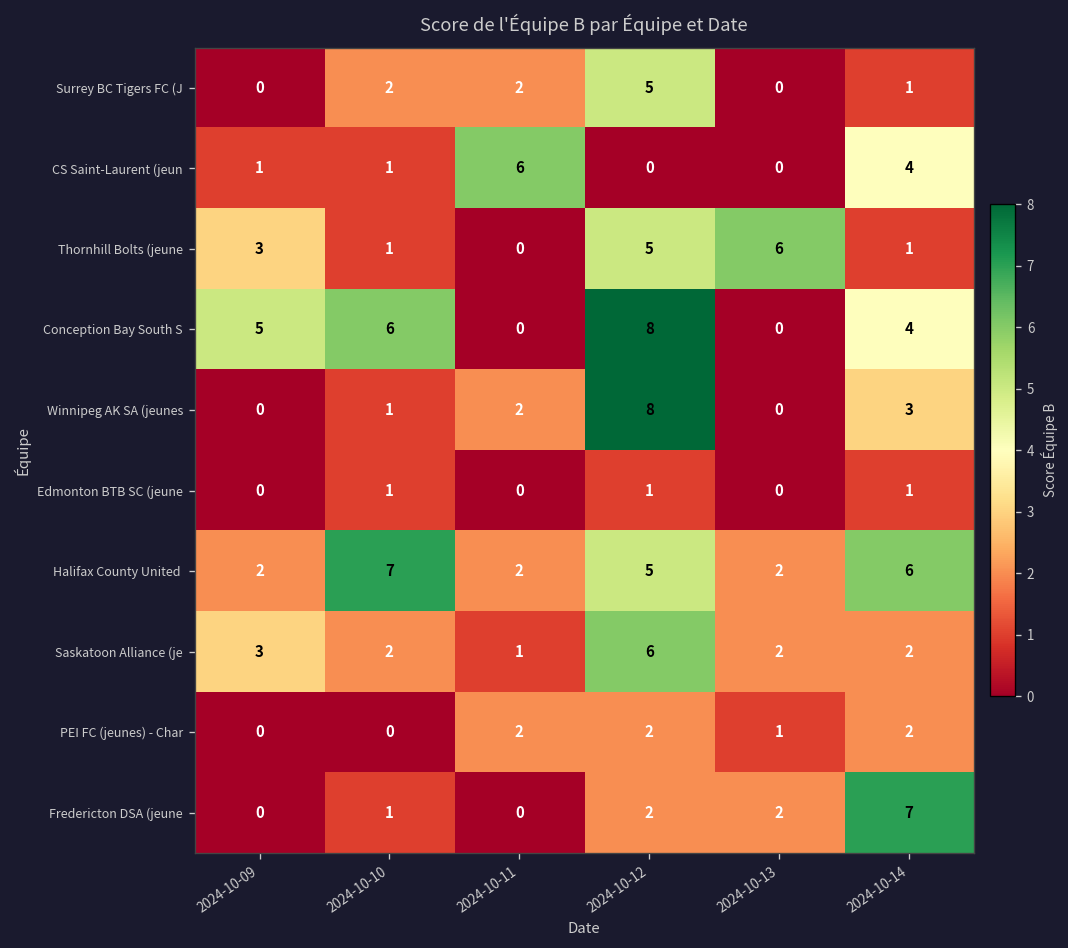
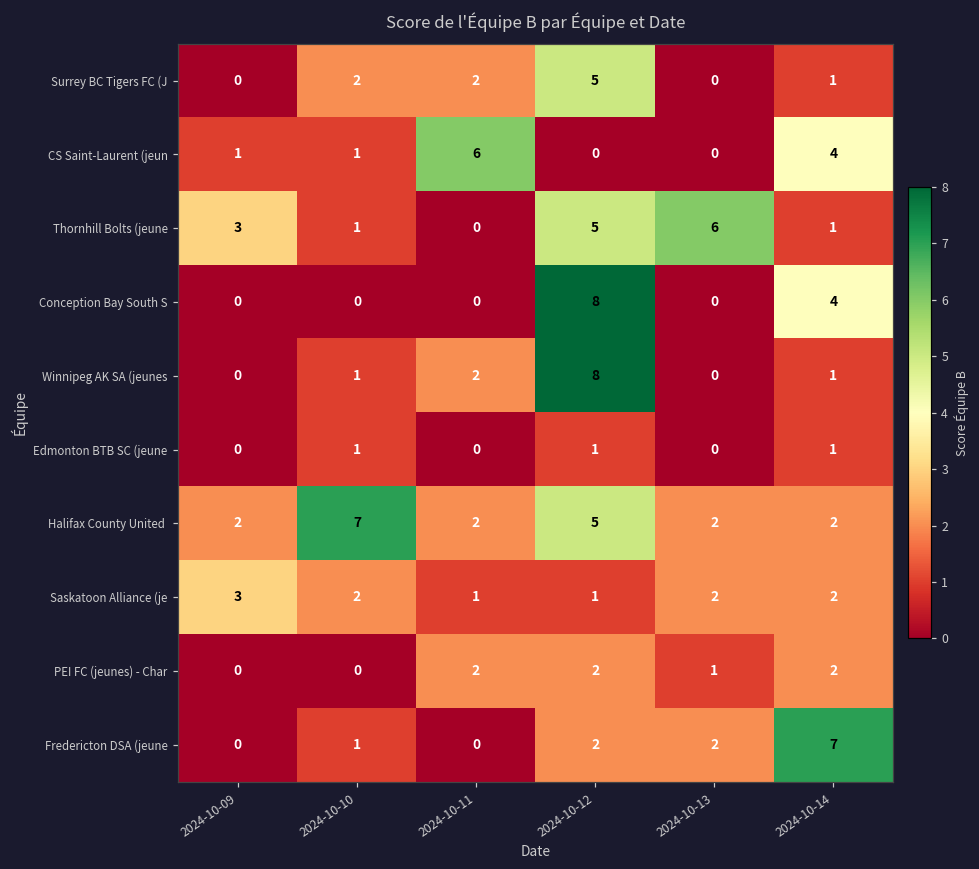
  {
    "Surrey BC Tigers FC (J": {
      "2024-10-09": 0,
      "2024-10-10": 2,
      "2024-10-11": 2,
      "2024-10-12": 5,
      "2024-10-13": 0,
      "2024-10-14": 1
    },
    "CS Saint-Laurent (jeun": {
      "2024-10-09": 1,
      "2024-10-10": 1,
      "2024-10-11": 6,
      "2024-10-12": 0,
      "2024-10-13": 0,
      "2024-10-14": 4
    },
    "Thornhill Bolts (jeune": {
      "2024-10-09": 3,
      "2024-10-10": 1,
      "2024-10-11": 0,
      "2024-10-12": 5,
      "2024-10-13": 6,
      "2024-10-14": 1
    },
    "Conception Bay South S": {
-     "2024-10-09": 5,
-     "2024-10-10": 6,
+     "2024-10-09": 0,
+     "2024-10-10": 0,
      "2024-10-11": 0,
      "2024-10-12": 8,
      "2024-10-13": 0,
      "2024-10-14": 4
    },
    "Winnipeg AK SA (jeunes": {
      "2024-10-09": 0,
      "2024-10-10": 1,
      "2024-10-11": 2,
      "2024-10-12": 8,
      "2024-10-13": 0,
-     "2024-10-14": 3
+     "2024-10-14": 1
    },
    "Edmonton BTB SC (jeune": {
      "2024-10-09": 0,
      "2024-10-10": 1,
      "2024-10-11": 0,
      "2024-10-12": 1,
      "2024-10-13": 0,
      "2024-10-14": 1
    },
    "Halifax County United": {
      "2024-10-09": 2,
      "2024-10-10": 7,
      "2024-10-11": 2,
      "2024-10-12": 5,
      "2024-10-13": 2,
-     "2024-10-14": 6
+     "2024-10-14": 2
    },
    "Saskatoon Alliance (je": {
      "2024-10-09": 3,
      "2024-10-10": 2,
      "2024-10-11": 1,
-     "2024-10-12": 6,
+     "2024-10-12": 1,
      "2024-10-13": 2,
      "2024-10-14": 2
    },
    "PEI FC (jeunes) - Char": {
      "2024-10-09": 0,
      "2024-10-10": 0,
      "2024-10-11": 2,
      "2024-10-12": 2,
      "2024-10-13": 1,
      "2024-10-14": 2
    },
    "Fredericton DSA (jeune": {
      "2024-10-09": 0,
      "2024-10-10": 1,
      "2024-10-11": 0,
      "2024-10-12": 2,
      "2024-10-13": 2,
      "2024-10-14": 7
    }
  }
